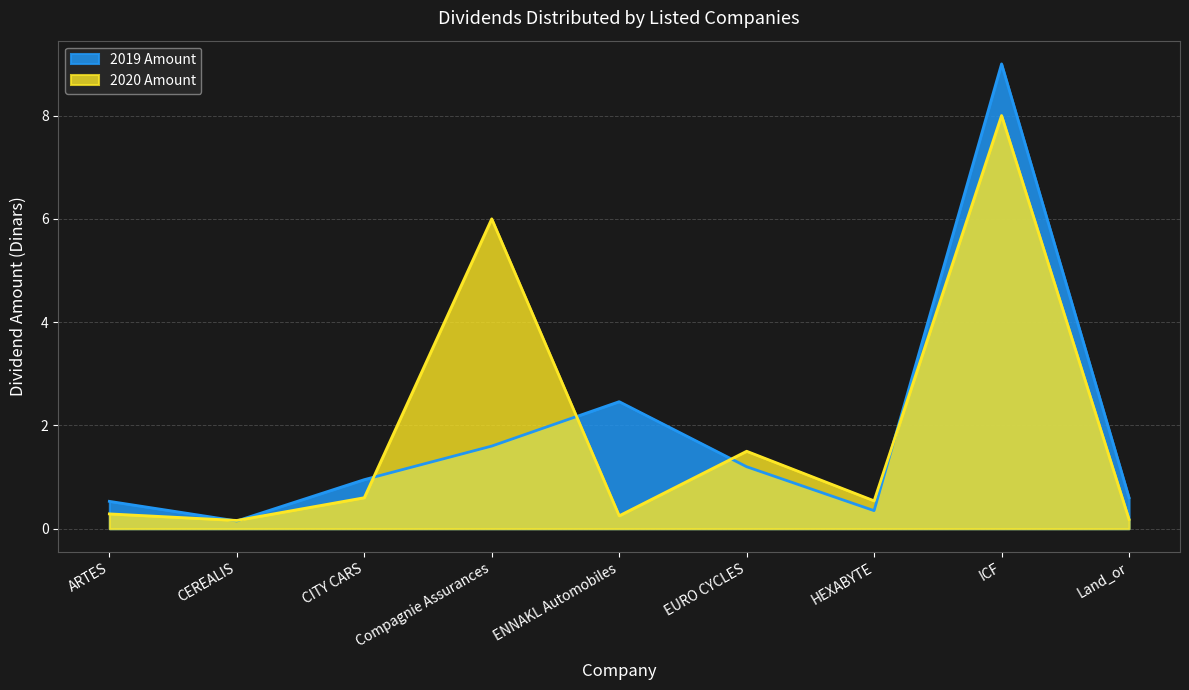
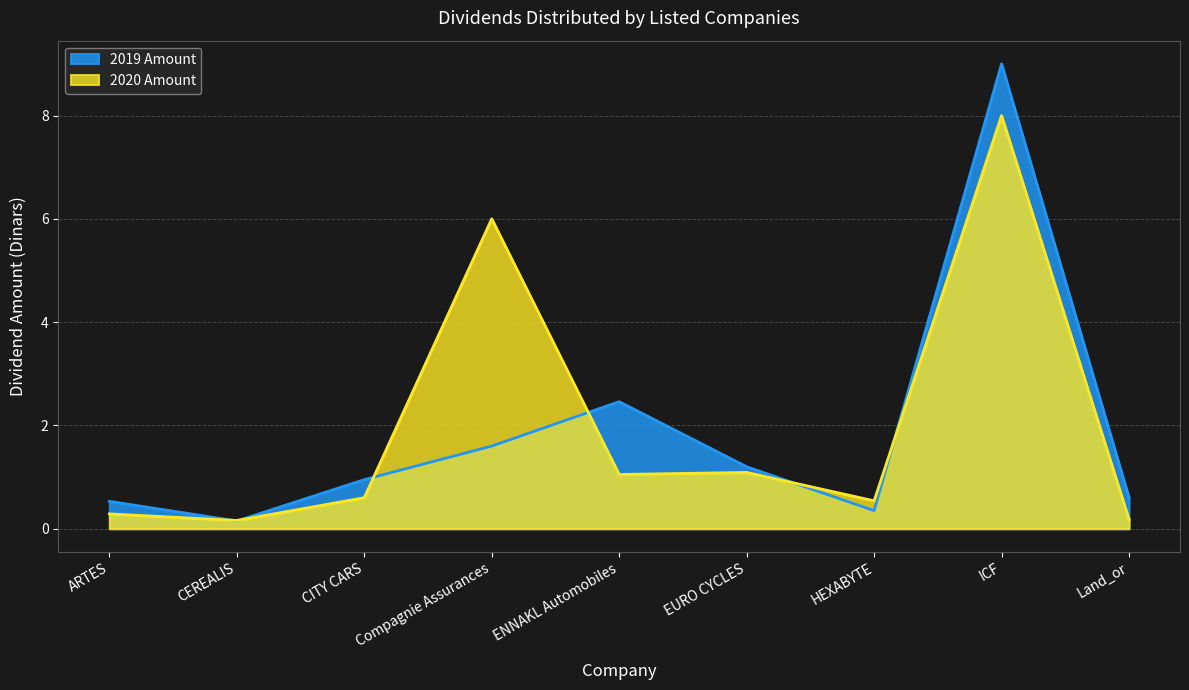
  {
    "2019 Amount": {
      "ARTES": 0.5,
      "CITY CARS": 1.0,
      "Compagnie Assurances": 1.6,
      "ENNAKL Automobiles": 2.5,
      "EURO CYCLES": 1.2,
      "HEXABYTE": 0.4,
      "ICF": 9.0,
      "Land_or": 0.6
    },
    "2020 Amount": {
      "ARTES": 0.3,
      "CITY CARS": 0.6,
      "Compagnie Assurances": 6.0,
-     "ENNAKL Automobiles": 0.3,
-     "EURO CYCLES": 1.5,
+     "ENNAKL Automobiles": 1.1,
+     "EURO CYCLES": 1.1,
      "HEXABYTE": 0.5,
      "ICF": 8.0,
      "Land_or": 0.2
    }
  }
